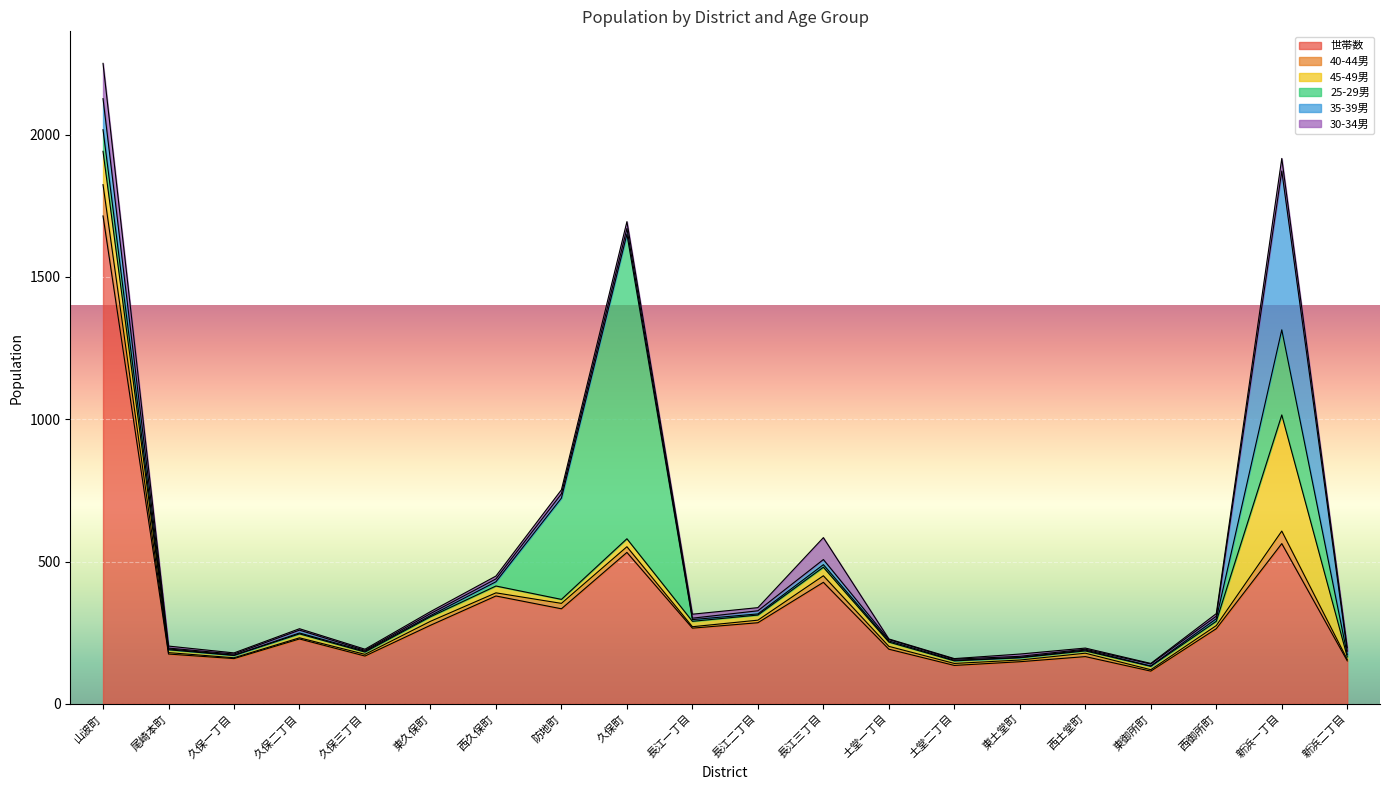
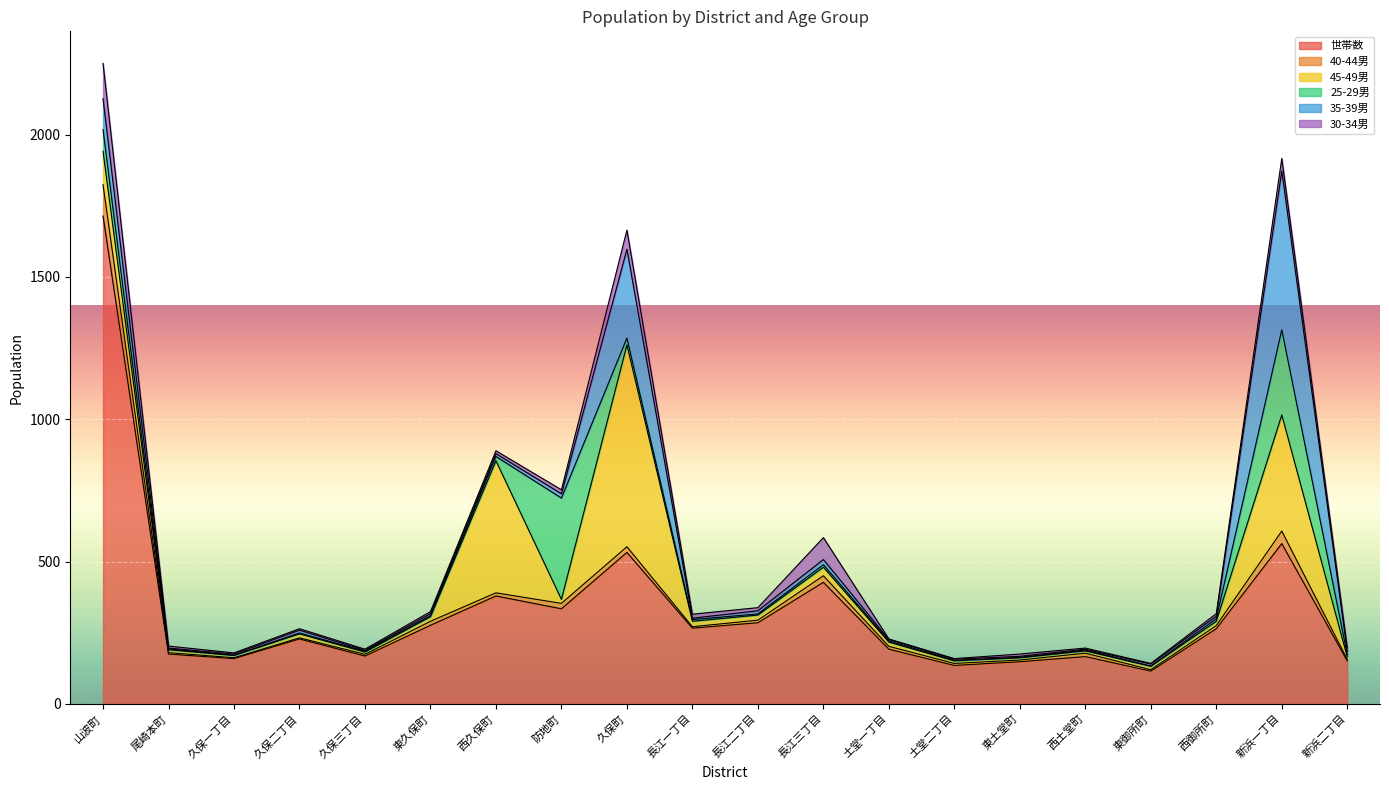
  {
    "45-49男": {
      "山波町": 120,
-     "西久保町": 20,
+     "西久保町": 460,
      "防地町": 10,
-     "久保町": 30,
+     "久保町": 710,
      "西御所町": 20,
      "新浜一丁目": 410
    },
    "25-29男": {
      "山波町": 80,
      "西久保町": 20,
      "防地町": 360,
-     "久保町": 1070,
+     "久保町": 20,
      "新浜一丁目": 300
    },
    "35-39男": {
      "山波町": 110,
      "西久保町": 10,
      "防地町": 20,
-     "久保町": 20,
+     "久保町": 310,
      "長江二丁目": 10,
      "長江三丁目": 20,
      "新浜一丁目": 560,
      "新浜二丁目": 10
    },
    "30-34男": {
      "山波町": 120,
      "西久保町": 10,
      "防地町": 10,
-     "久保町": 20,
+     "久保町": 70,
      "長江一丁目": 10,
      "長江二丁目": 10,
      "長江三丁目": 80,
      "西御所町": 10,
      "新浜一丁目": 40,
      "新浜二丁目": 10
    }
  }
